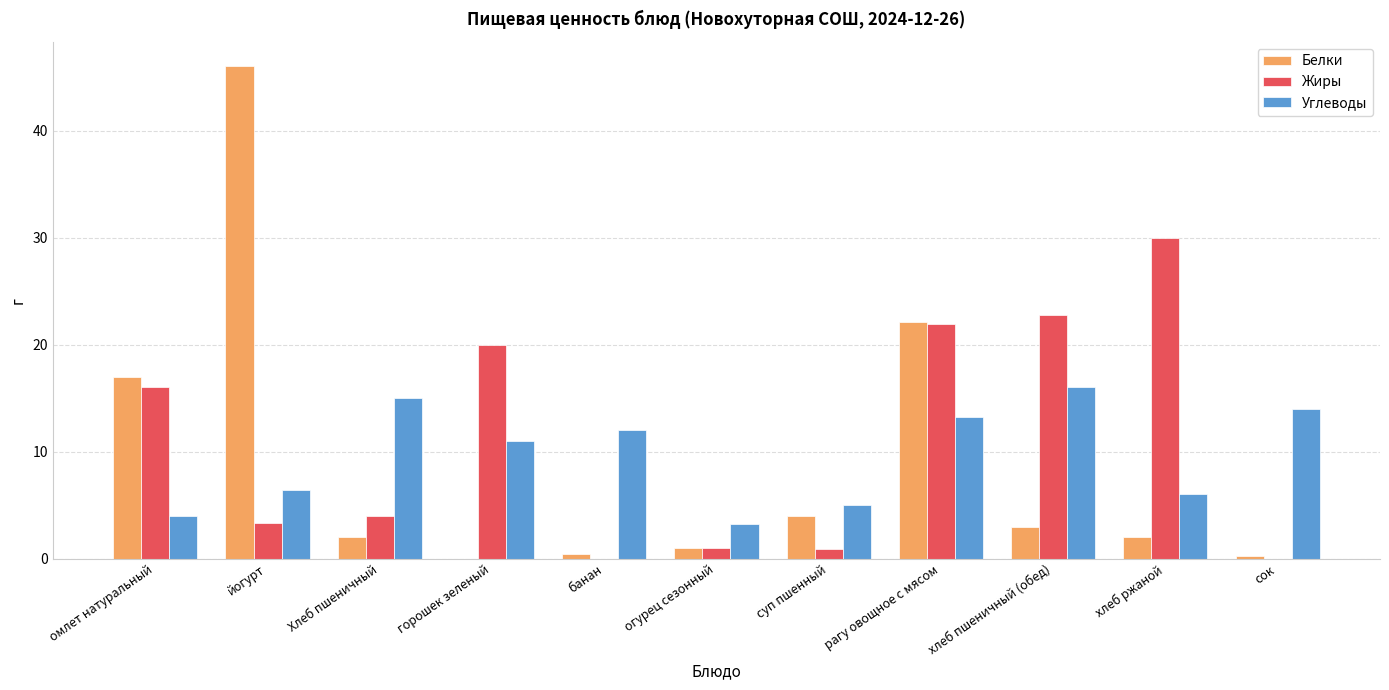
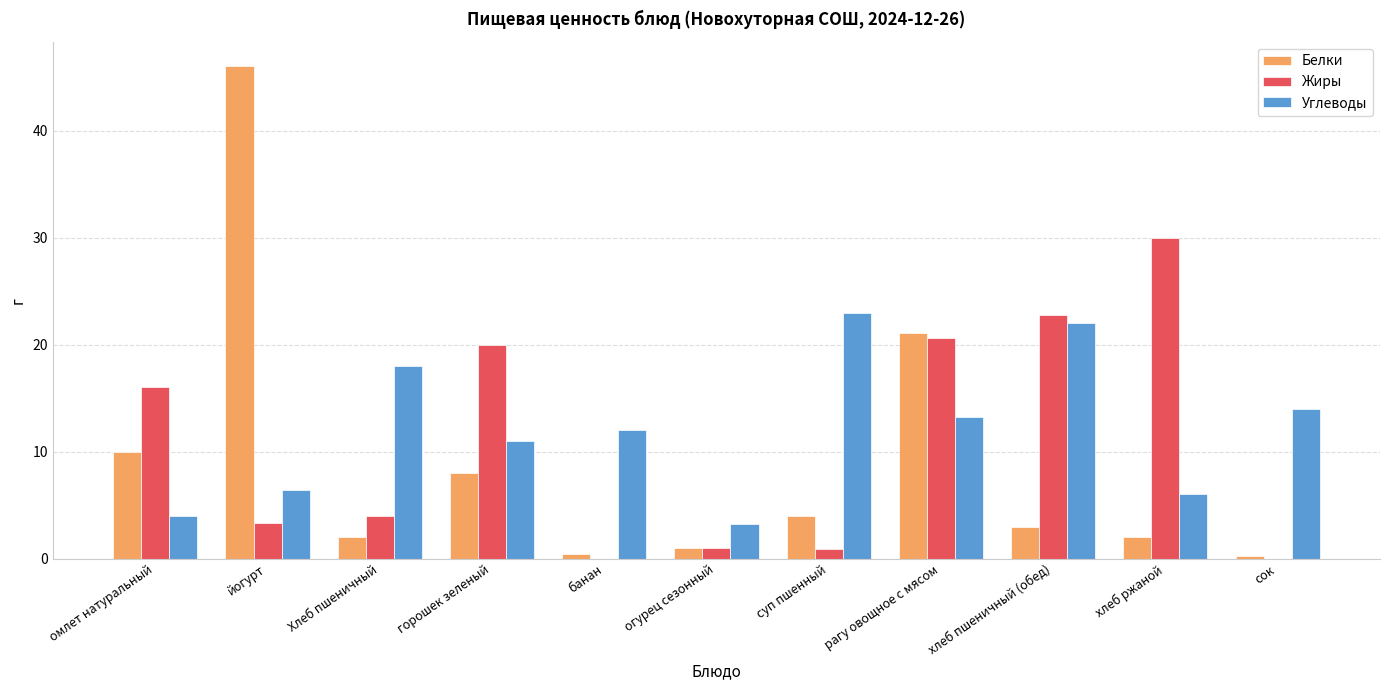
  {
    "Белки": {
-     "омлет натуральный": 17,
+     "омлет натуральный": 10,
      "йогурт": 46.0,
      "Хлеб пшеничный": 2.0,
-     "горошек зеленый": 0,
+     "горошек зеленый": 8,
      "банан": 0.4,
      "огурец сезонный": 1.0,
      "суп пшенный": 4.0,
-     "рагу овощное с мясом": 22.1,
+     "рагу овощное с мясом": 21.1,
      "хлеб пшеничный (обед)": 3.0,
      "хлеб ржаной": 2.0
    },
    "Жиры": {
      "омлет натуральный": 16.0,
      "йогурт": 3.3,
      "Хлеб пшеничный": 4.0,
      "горошек зеленый": 20.0,
      "банан": 0.0,
      "огурец сезонный": 1.0,
      "суп пшенный": 0.9,
-     "рагу овощное с мясом": 21.9,
+     "рагу овощное с мясом": 20.6,
      "хлеб пшеничный (обед)": 22.8,
      "хлеб ржаной": 30.0,
      "сок": 0.0
    },
    "Углеводы": {
      "омлет натуральный": 4,
      "йогурт": 6.4,
-     "Хлеб пшеничный": 15,
+     "Хлеб пшеничный": 18,
      "горошек зеленый": 11,
      "банан": 12,
      "огурец сезонный": 3,
-     "суп пшенный": 5,
+     "суп пшенный": 23,
      "рагу овощное с мясом": 13,
-     "хлеб пшеничный (обед)": 16,
+     "хлеб пшеничный (обед)": 22,
      "хлеб ржаной": 6,
      "сок": 14
    }
  }
